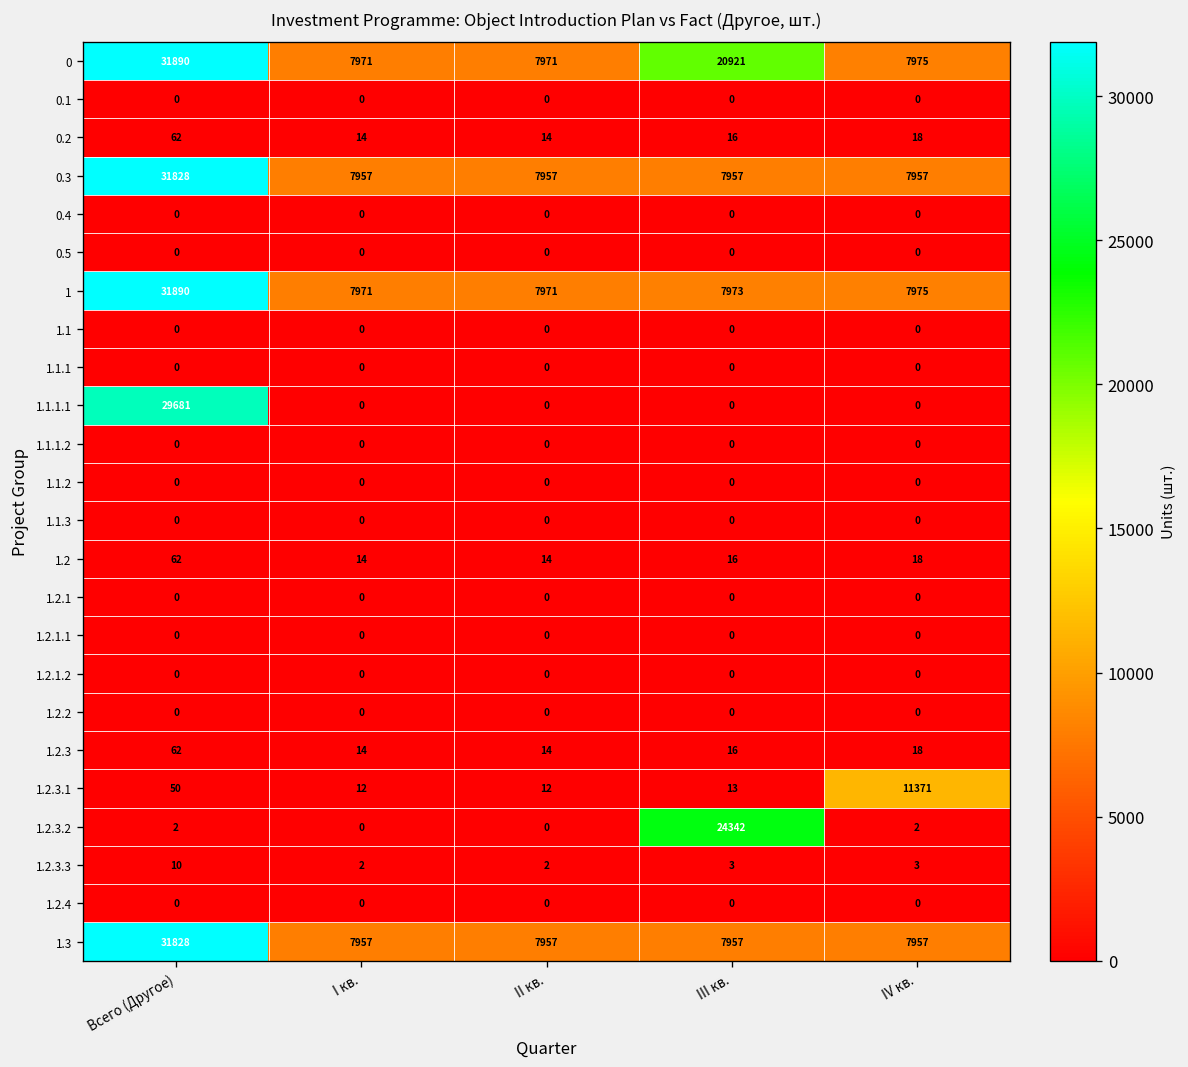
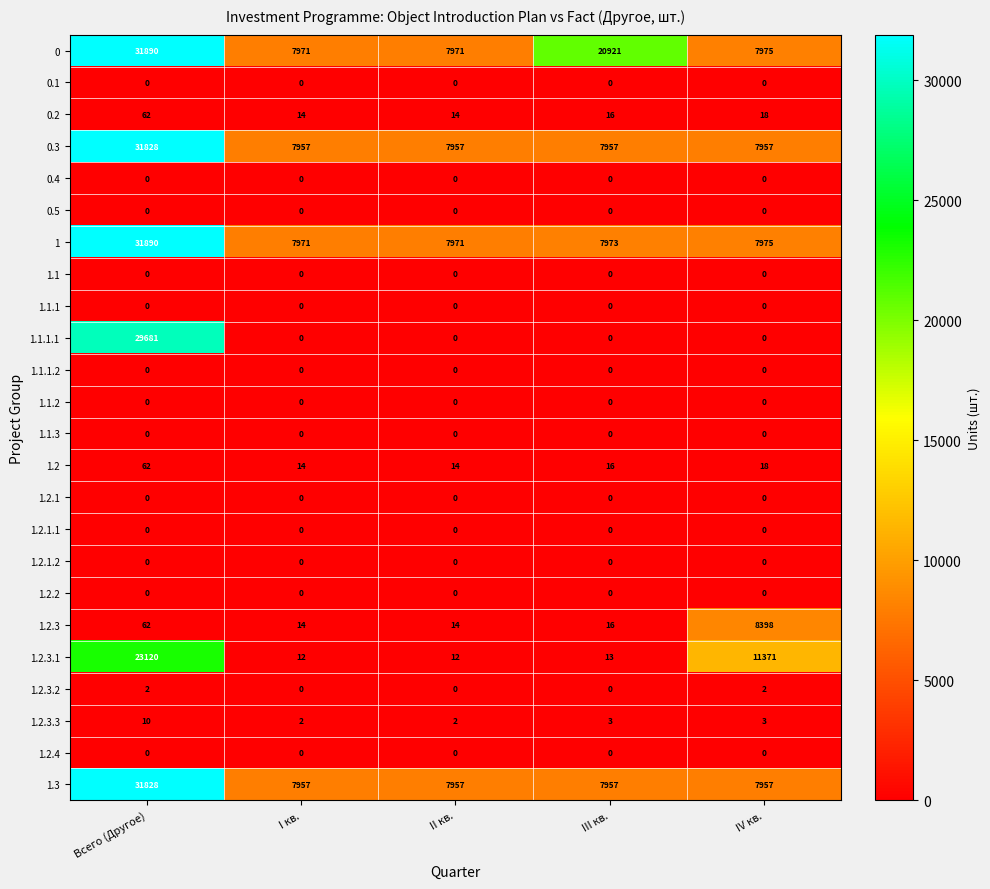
  {
    "0": {
      "Всего (Другое)": 31890,
      "I кв.": 7971,
      "II кв.": 7971,
      "III кв.": 20921,
      "IV кв.": 7975
    },
    "0.1": {
      "Всего (Другое)": 0,
      "I кв.": 0,
      "II кв.": 0,
      "III кв.": 0,
      "IV кв.": 0
    },
    "0.2": {
      "Всего (Другое)": 62,
      "I кв.": 14,
      "II кв.": 14,
      "III кв.": 16,
      "IV кв.": 18
    },
    "0.3": {
      "Всего (Другое)": 31828,
      "I кв.": 7957,
      "II кв.": 7957,
      "III кв.": 7957,
      "IV кв.": 7957
    },
    "0.4": {
      "Всего (Другое)": 0,
      "I кв.": 0,
      "II кв.": 0,
      "III кв.": 0,
      "IV кв.": 0
    },
    "0.5": {
      "Всего (Другое)": 0,
      "I кв.": 0,
      "II кв.": 0,
      "III кв.": 0,
      "IV кв.": 0
    },
    "1": {
      "Всего (Другое)": 31890,
      "I кв.": 7971,
      "II кв.": 7971,
      "III кв.": 7973,
      "IV кв.": 7975
    },
    "1.1": {
      "Всего (Другое)": 0,
      "I кв.": 0,
      "II кв.": 0,
      "III кв.": 0,
      "IV кв.": 0
    },
    "1.1.1": {
      "Всего (Другое)": 0,
      "I кв.": 0,
      "II кв.": 0,
      "III кв.": 0,
      "IV кв.": 0
    },
    "1.1.1.1": {
      "Всего (Другое)": 29681,
      "I кв.": 0,
      "II кв.": 0,
      "III кв.": 0,
      "IV кв.": 0
    },
    "1.1.1.2": {
      "Всего (Другое)": 0,
      "I кв.": 0,
      "II кв.": 0,
      "III кв.": 0,
      "IV кв.": 0
    },
    "1.1.2": {
      "Всего (Другое)": 0,
      "I кв.": 0,
      "II кв.": 0,
      "III кв.": 0,
      "IV кв.": 0
    },
    "1.1.3": {
      "Всего (Другое)": 0,
      "I кв.": 0,
      "II кв.": 0,
      "III кв.": 0,
      "IV кв.": 0
    },
    "1.2": {
      "Всего (Другое)": 62,
      "I кв.": 14,
      "II кв.": 14,
      "III кв.": 16,
      "IV кв.": 18
    },
    "1.2.1": {
      "Всего (Другое)": 0,
      "I кв.": 0,
      "II кв.": 0,
      "III кв.": 0,
      "IV кв.": 0
    },
    "1.2.1.1": {
      "Всего (Другое)": 0,
      "I кв.": 0,
      "II кв.": 0,
      "III кв.": 0,
      "IV кв.": 0
    },
    "1.2.1.2": {
      "Всего (Другое)": 0,
      "I кв.": 0,
      "II кв.": 0,
      "III кв.": 0,
      "IV кв.": 0
    },
    "1.2.2": {
      "Всего (Другое)": 0,
      "I кв.": 0,
      "II кв.": 0,
      "III кв.": 0,
      "IV кв.": 0
    },
    "1.2.3": {
      "Всего (Другое)": 62,
      "I кв.": 14,
      "II кв.": 14,
      "III кв.": 16,
-     "IV кв.": 18
+     "IV кв.": 8398
    },
    "1.2.3.1": {
-     "Всего (Другое)": 50,
+     "Всего (Другое)": 23120,
      "I кв.": 12,
      "II кв.": 12,
      "III кв.": 13,
      "IV кв.": 11371
    },
    "1.2.3.2": {
      "Всего (Другое)": 2,
      "I кв.": 0,
      "II кв.": 0,
-     "III кв.": 24342,
+     "III кв.": 0,
      "IV кв.": 2
    },
    "1.2.3.3": {
      "Всего (Другое)": 10,
      "I кв.": 2,
      "II кв.": 2,
      "III кв.": 3,
      "IV кв.": 3
    },
    "1.2.4": {
      "Всего (Другое)": 0,
      "I кв.": 0,
      "II кв.": 0,
      "III кв.": 0,
      "IV кв.": 0
    },
    "1.3": {
      "Всего (Другое)": 31828,
      "I кв.": 7957,
      "II кв.": 7957,
      "III кв.": 7957,
      "IV кв.": 7957
    }
  }
